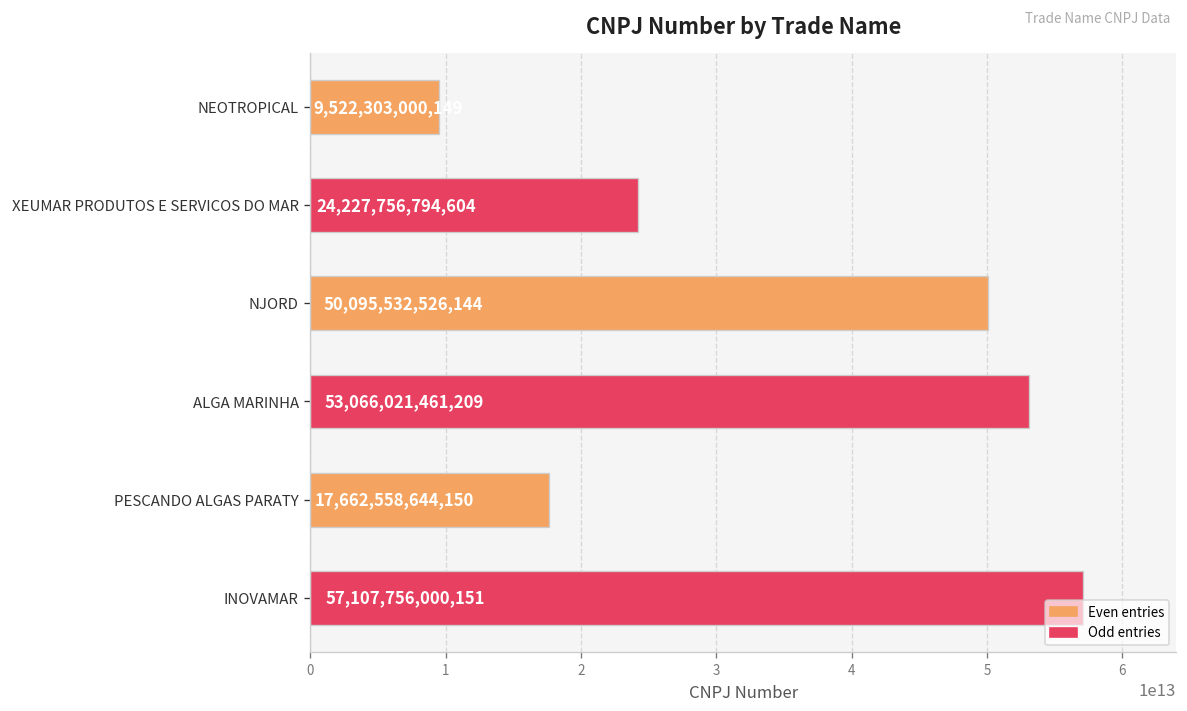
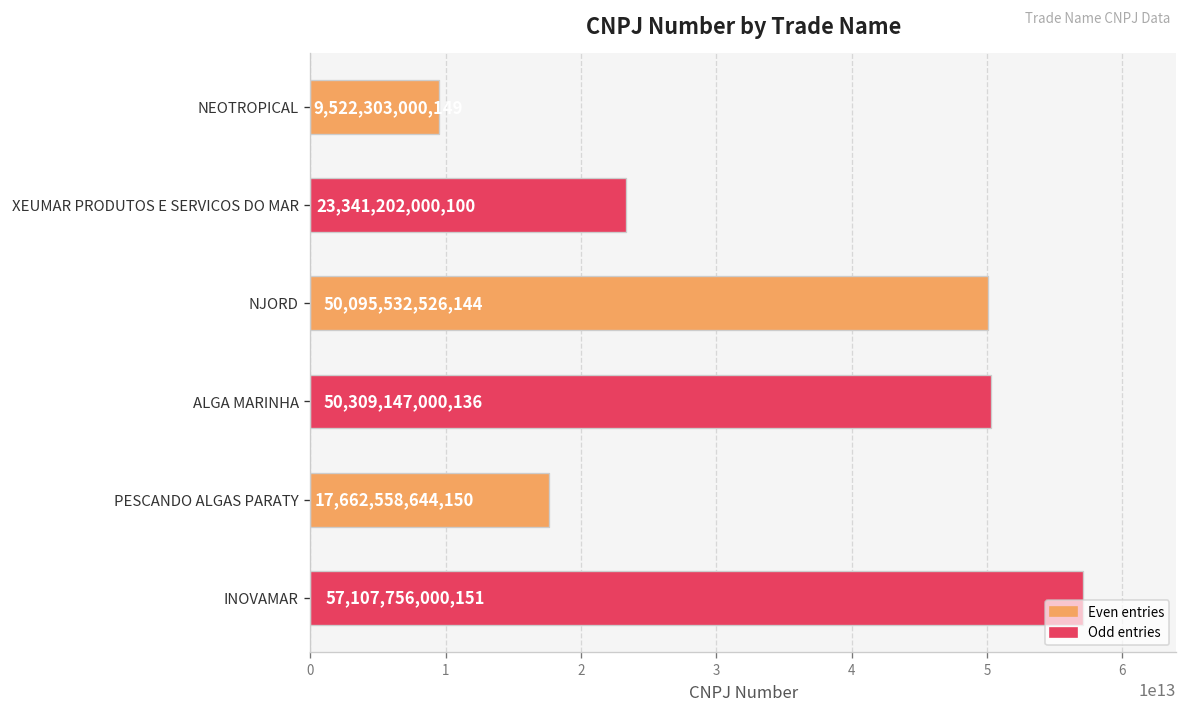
  {
    "NEOTROPICAL": "9,522,303,000,149",
-   "XEUMAR PRODUTOS E SERVICOS DO MAR": "24,227,756,794,604",
+   "XEUMAR PRODUTOS E SERVICOS DO MAR": "23,341,202,000,100",
    "NJORD": "50,095,532,526,144",
-   "ALGA MARINHA": "53,066,021,461,209",
+   "ALGA MARINHA": "50,309,147,000,136",
    "PESCANDO ALGAS PARATY": "17,662,558,644,150",
    "INOVAMAR": "57,107,756,000,151"
  }
